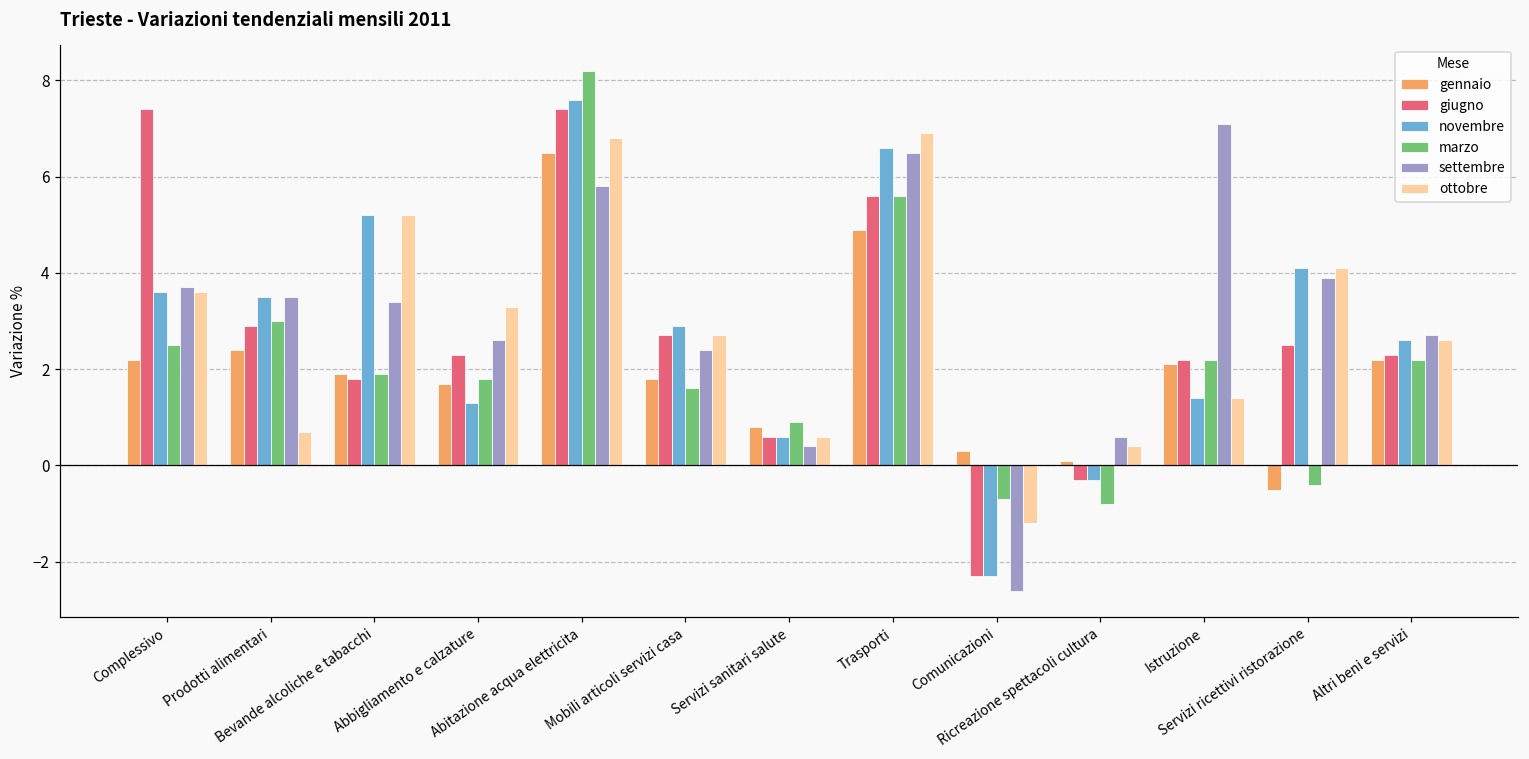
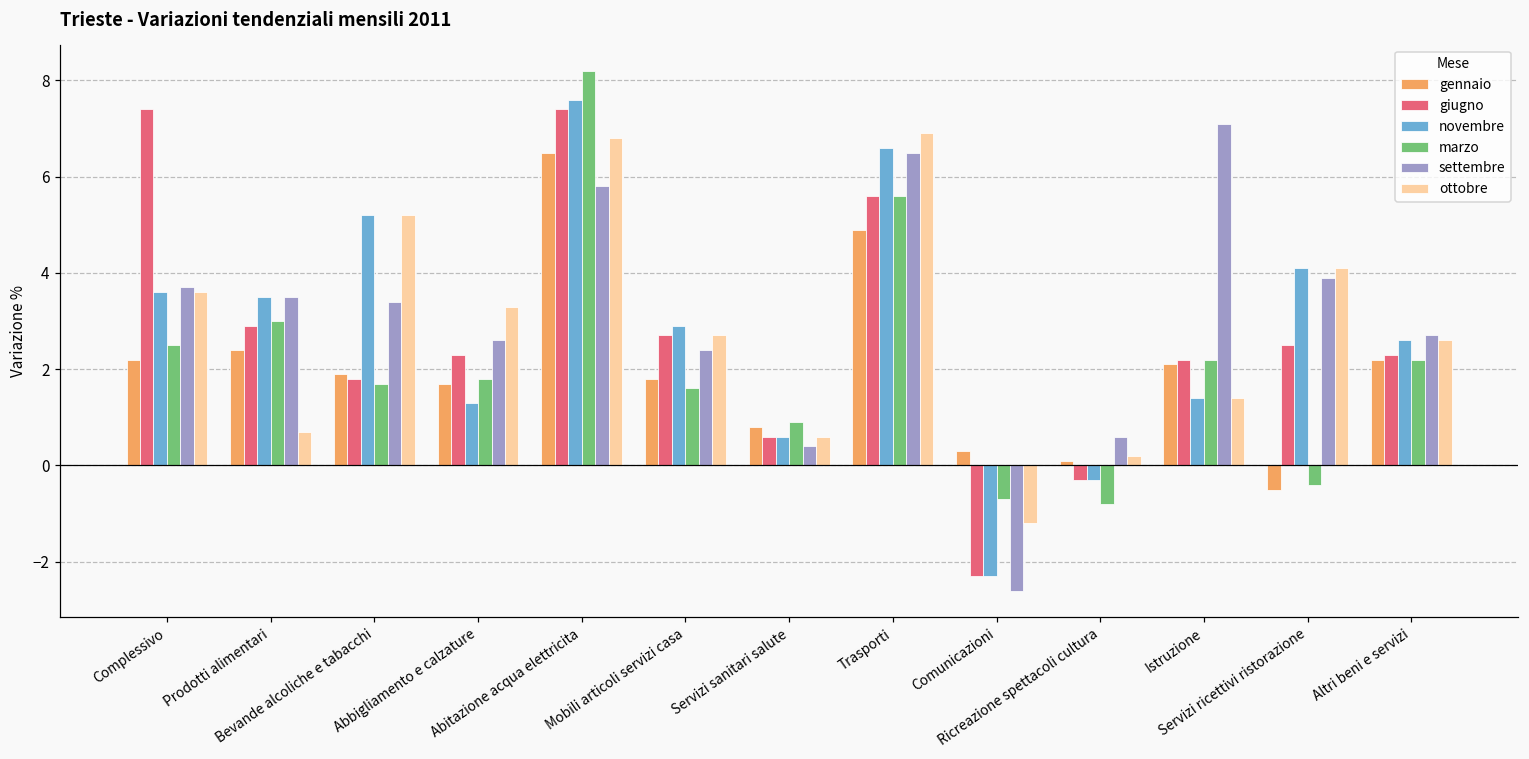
  {
    "gennaio": {
      "Complessivo": 2.2,
      "Prodotti alimentari": 2.4,
      "Bevande alcoliche e tabacchi": 1.9,
      "Abbigliamento e calzature": 1.7,
      "Abitazione acqua elettricita": 6.5,
      "Mobili articoli servizi casa": 1.8,
      "Servizi sanitari salute": 0.8,
      "Trasporti": 4.9,
      "Comunicazioni": 0.3,
      "Ricreazione spettacoli cultura": 0.1,
      "Istruzione": 2.1,
      "Servizi ricettivi ristorazione": -0.5,
      "Altri beni e servizi": 2.2
    },
    "giugno": {
      "Complessivo": 7.4,
      "Prodotti alimentari": 2.9,
      "Bevande alcoliche e tabacchi": 1.8,
      "Abbigliamento e calzature": 2.3,
      "Abitazione acqua elettricita": 7.4,
      "Mobili articoli servizi casa": 2.7,
      "Servizi sanitari salute": 0.6,
      "Trasporti": 5.6,
      "Comunicazioni": -2.3,
      "Ricreazione spettacoli cultura": -0.3,
      "Istruzione": 2.2,
      "Servizi ricettivi ristorazione": 2.5,
      "Altri beni e servizi": 2.3
    },
    "marzo": {
      "Complessivo": 2.5,
      "Prodotti alimentari": 3.0,
-     "Bevande alcoliche e tabacchi": 1.9,
+     "Bevande alcoliche e tabacchi": 1.7,
      "Abbigliamento e calzature": 1.8,
      "Abitazione acqua elettricita": 8.2,
      "Mobili articoli servizi casa": 1.6,
      "Servizi sanitari salute": 0.9,
      "Trasporti": 5.6,
      "Comunicazioni": -0.7,
      "Ricreazione spettacoli cultura": -0.8,
      "Istruzione": 2.2,
      "Servizi ricettivi ristorazione": -0.4,
      "Altri beni e servizi": 2.2
    },
    "ottobre": {
      "Complessivo": 3.6,
      "Prodotti alimentari": 0.7,
      "Bevande alcoliche e tabacchi": 5.2,
      "Abbigliamento e calzature": 3.3,
      "Abitazione acqua elettricita": 6.8,
      "Mobili articoli servizi casa": 2.7,
      "Servizi sanitari salute": 0.6,
      "Trasporti": 6.9,
      "Comunicazioni": -1.2,
-     "Ricreazione spettacoli cultura": 0.4,
+     "Ricreazione spettacoli cultura": 0.2,
      "Istruzione": 1.4,
      "Servizi ricettivi ristorazione": 4.1,
      "Altri beni e servizi": 2.6
    }
  }
